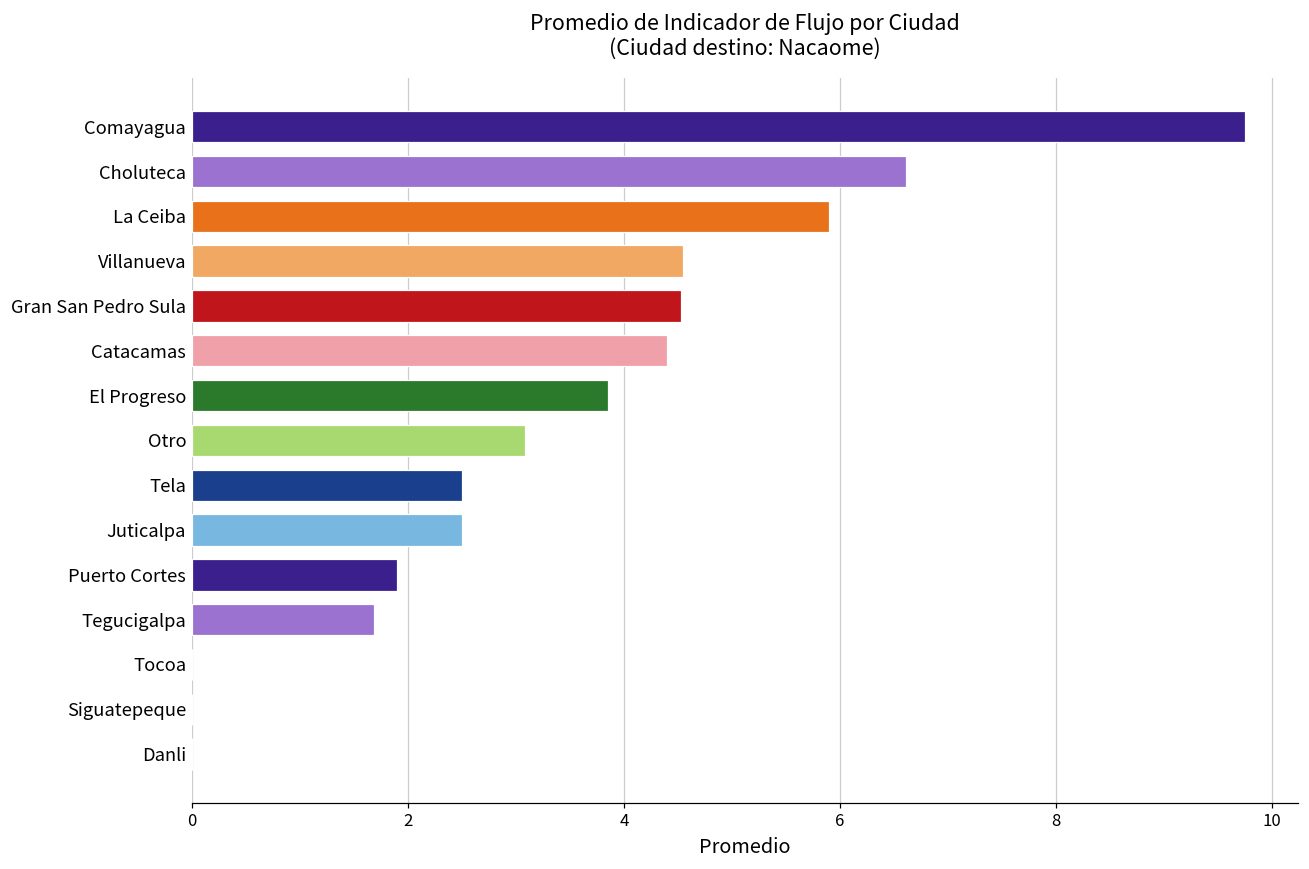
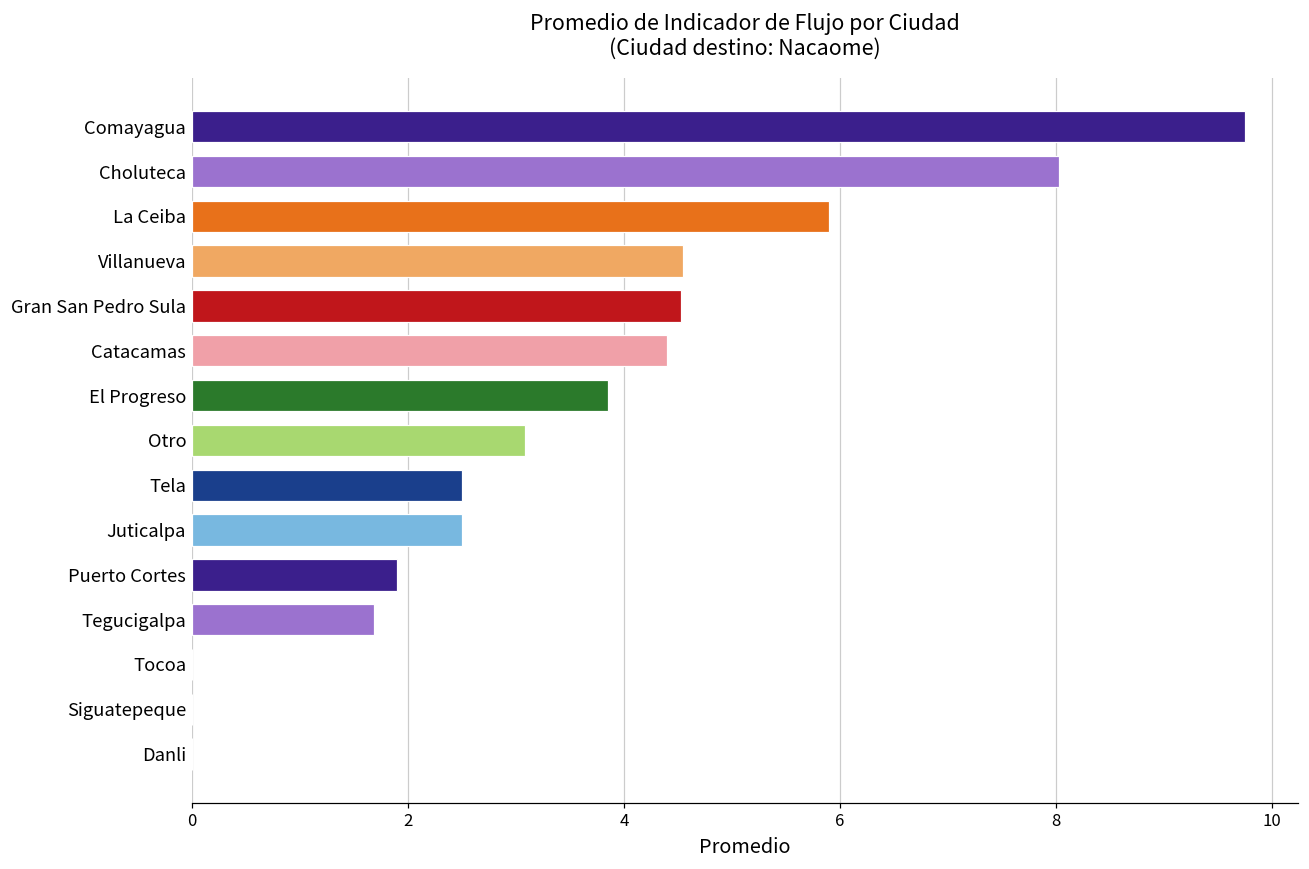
  {
    "Comayagua": 9.8,
-   "Choluteca": 6.6,
+   "Choluteca": 8.0,
    "La Ceiba": 5.9,
    "Villanueva": 4.5,
    "Gran San Pedro Sula": 4.5,
    "Catacamas": 4.4,
    "El Progreso": 3.9,
    "Otro": 3.1,
    "Tela": 2.5,
    "Juticalpa": 2.5,
    "Puerto Cortes": 1.9,
    "Tegucigalpa": 1.7,
    "Tocoa": 0.0,
    "Siguatepeque": 0.0,
    "Danli": 0.0
  }
